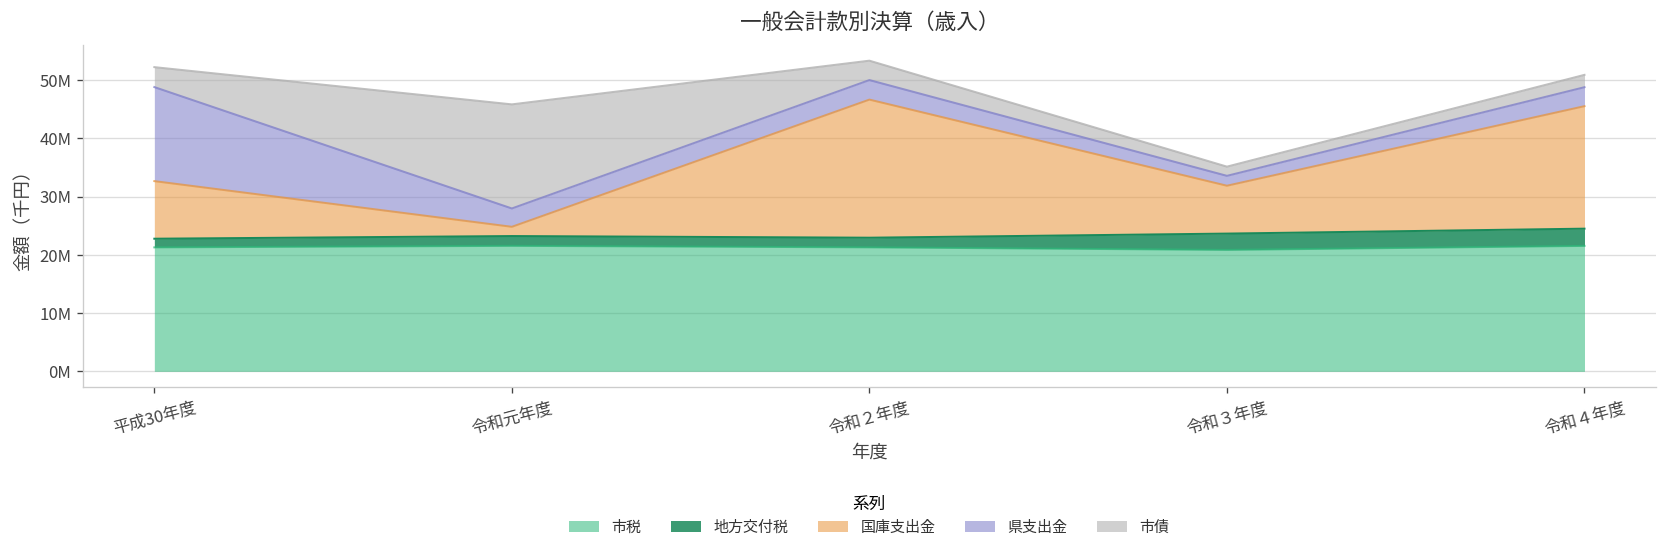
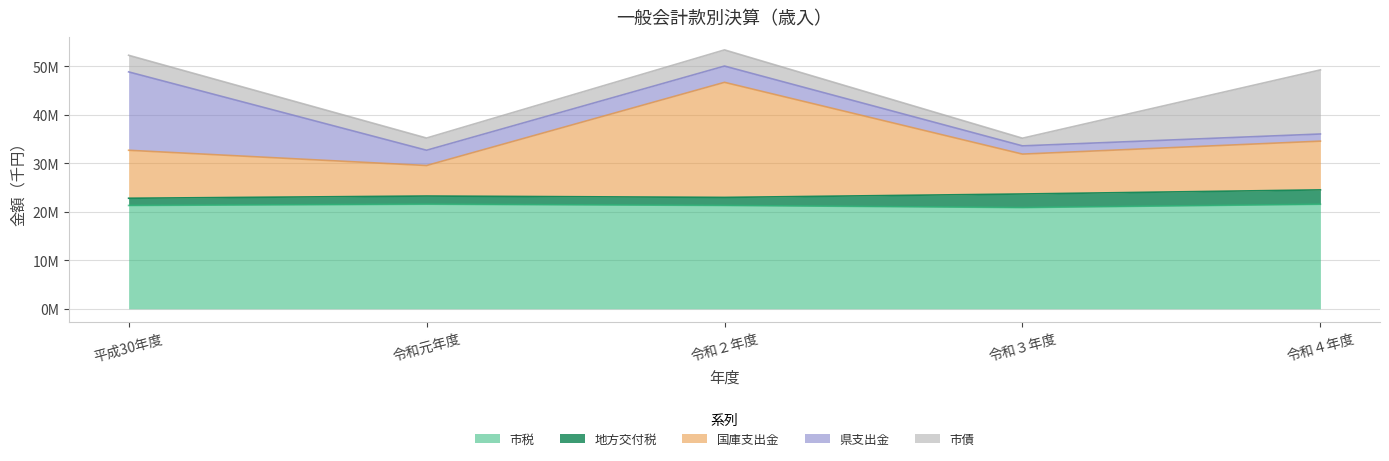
  {
    "国庫支出金": {
      "平成30年度": 10000000,
-     "令和元年度": 2000000,
+     "令和元年度": 6000000,
      "令和２年度": 24000000,
      "令和３年度": 8000000,
-     "令和４年度": 21000000
+     "令和４年度": 10000000
    },
    "県支出金": {
      "平成30年度": 16000000,
      "令和元年度": 3000000,
      "令和２年度": 3000000,
      "令和３年度": 2000000,
-     "令和４年度": 3000000
+     "令和４年度": 1000000
    },
    "市債": {
      "平成30年度": 3000000,
-     "令和元年度": 18000000,
+     "令和元年度": 3000000,
      "令和２年度": 3000000,
      "令和３年度": 2000000,
-     "令和４年度": 2000000
+     "令和４年度": 13000000
    }
  }
